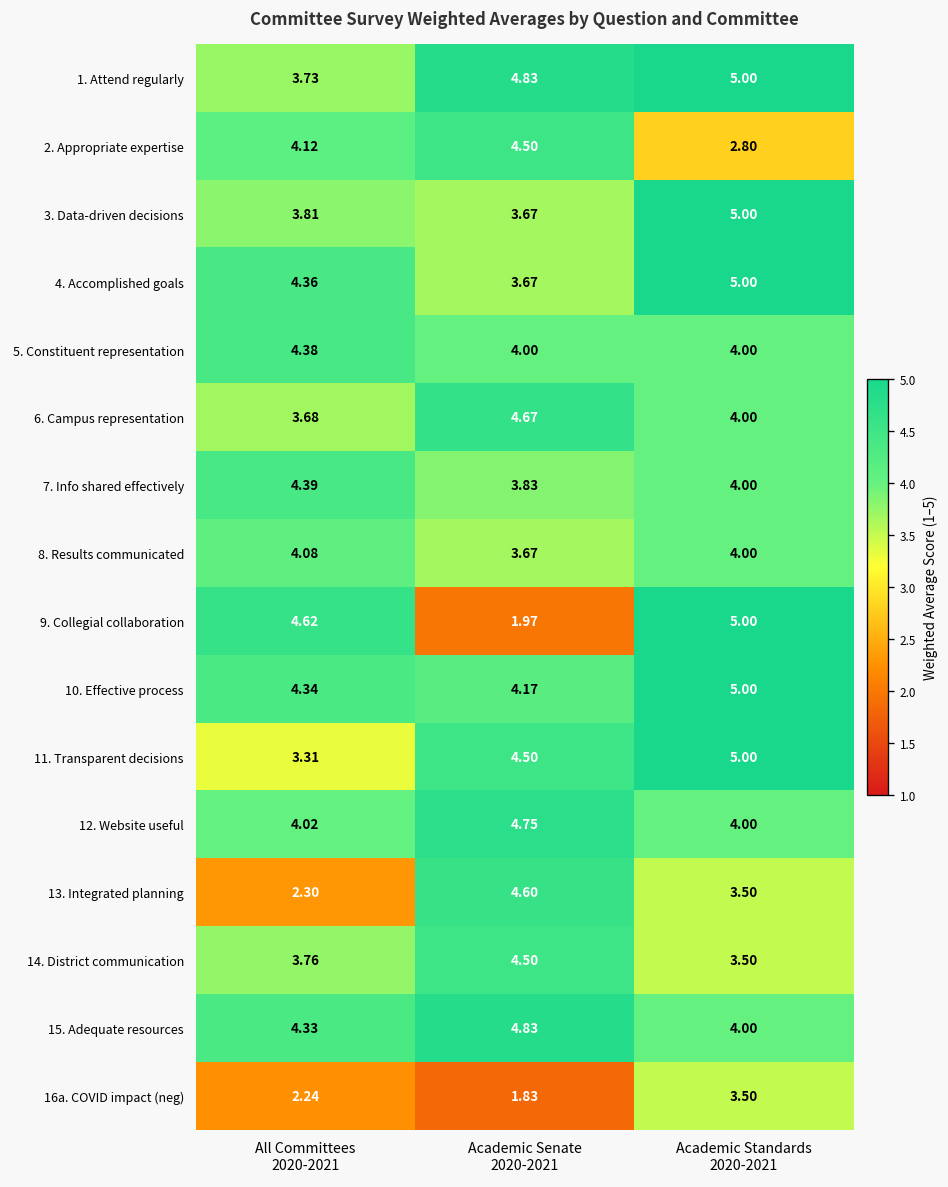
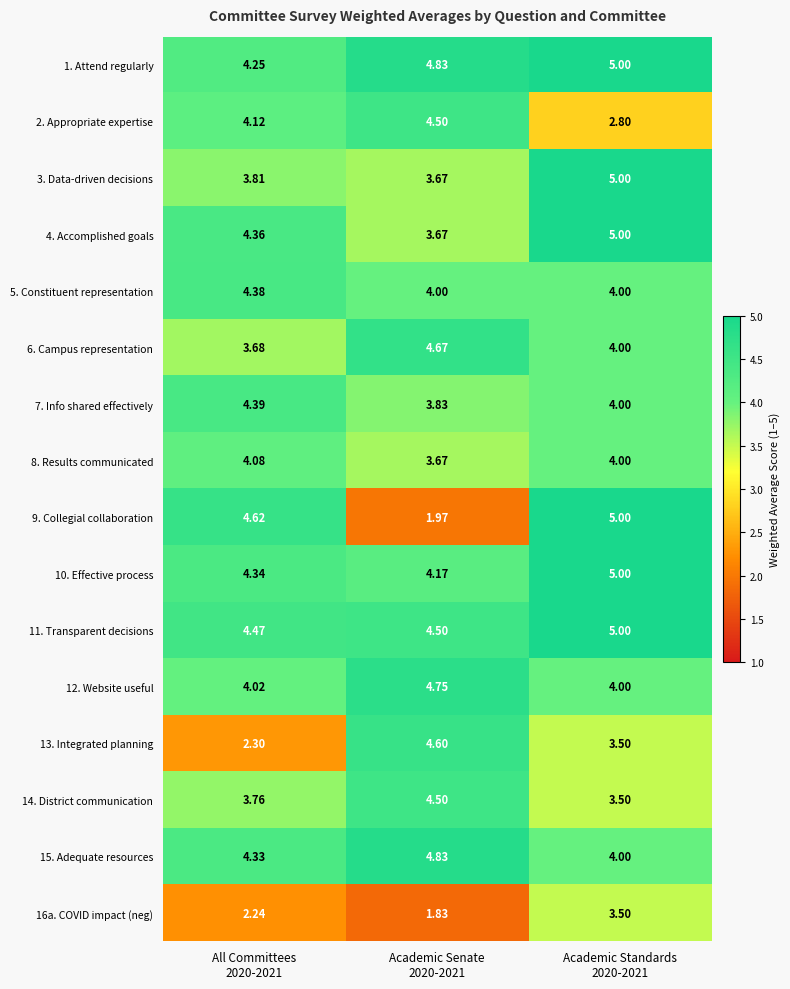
  {
    "1. Attend regularly": {
-     "All Committees 2020-2021": 3.73,
+     "All Committees 2020-2021": 4.25,
      "Academic Senate 2020-2021": 4.83,
      "Academic Standards 2020-2021": 5.00
    },
    "2. Appropriate expertise": {
      "All Committees 2020-2021": 4.12,
      "Academic Senate 2020-2021": 4.50,
      "Academic Standards 2020-2021": 2.80
    },
    "3. Data-driven decisions": {
      "All Committees 2020-2021": 3.81,
      "Academic Senate 2020-2021": 3.67,
      "Academic Standards 2020-2021": 5.00
    },
    "4. Accomplished goals": {
      "All Committees 2020-2021": 4.36,
      "Academic Senate 2020-2021": 3.67,
      "Academic Standards 2020-2021": 5.00
    },
    "5. Constituent representation": {
      "All Committees 2020-2021": 4.38,
      "Academic Senate 2020-2021": 4.00,
      "Academic Standards 2020-2021": 4.00
    },
    "6. Campus representation": {
      "All Committees 2020-2021": 3.68,
      "Academic Senate 2020-2021": 4.67,
      "Academic Standards 2020-2021": 4.00
    },
    "7. Info shared effectively": {
      "All Committees 2020-2021": 4.39,
      "Academic Senate 2020-2021": 3.83,
      "Academic Standards 2020-2021": 4.00
    },
    "8. Results communicated": {
      "All Committees 2020-2021": 4.08,
      "Academic Senate 2020-2021": 3.67,
      "Academic Standards 2020-2021": 4.00
    },
    "9. Collegial collaboration": {
      "All Committees 2020-2021": 4.62,
      "Academic Senate 2020-2021": 1.97,
      "Academic Standards 2020-2021": 5.00
    },
    "10. Effective process": {
      "All Committees 2020-2021": 4.34,
      "Academic Senate 2020-2021": 4.17,
      "Academic Standards 2020-2021": 5.00
    },
    "11. Transparent decisions": {
-     "All Committees 2020-2021": 3.31,
+     "All Committees 2020-2021": 4.47,
      "Academic Senate 2020-2021": 4.50,
      "Academic Standards 2020-2021": 5.00
    },
    "12. Website useful": {
      "All Committees 2020-2021": 4.02,
      "Academic Senate 2020-2021": 4.75,
      "Academic Standards 2020-2021": 4.00
    },
    "13. Integrated planning": {
      "All Committees 2020-2021": 2.30,
      "Academic Senate 2020-2021": 4.60,
      "Academic Standards 2020-2021": 3.50
    },
    "14. District communication": {
      "All Committees 2020-2021": 3.76,
      "Academic Senate 2020-2021": 4.50,
      "Academic Standards 2020-2021": 3.50
    },
    "15. Adequate resources": {
      "All Committees 2020-2021": 4.33,
      "Academic Senate 2020-2021": 4.83,
      "Academic Standards 2020-2021": 4.00
    },
    "16a. COVID impact (neg)": {
      "All Committees 2020-2021": 2.24,
      "Academic Senate 2020-2021": 1.83,
      "Academic Standards 2020-2021": 3.50
    }
  }
